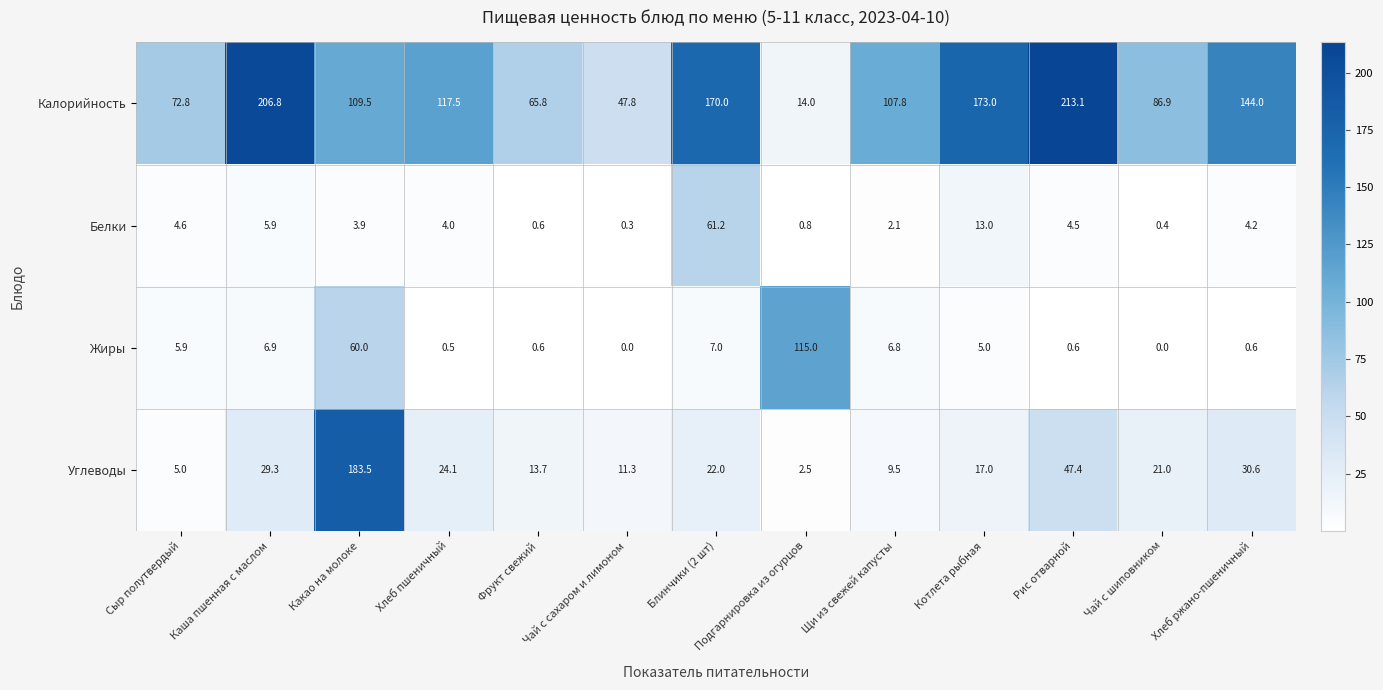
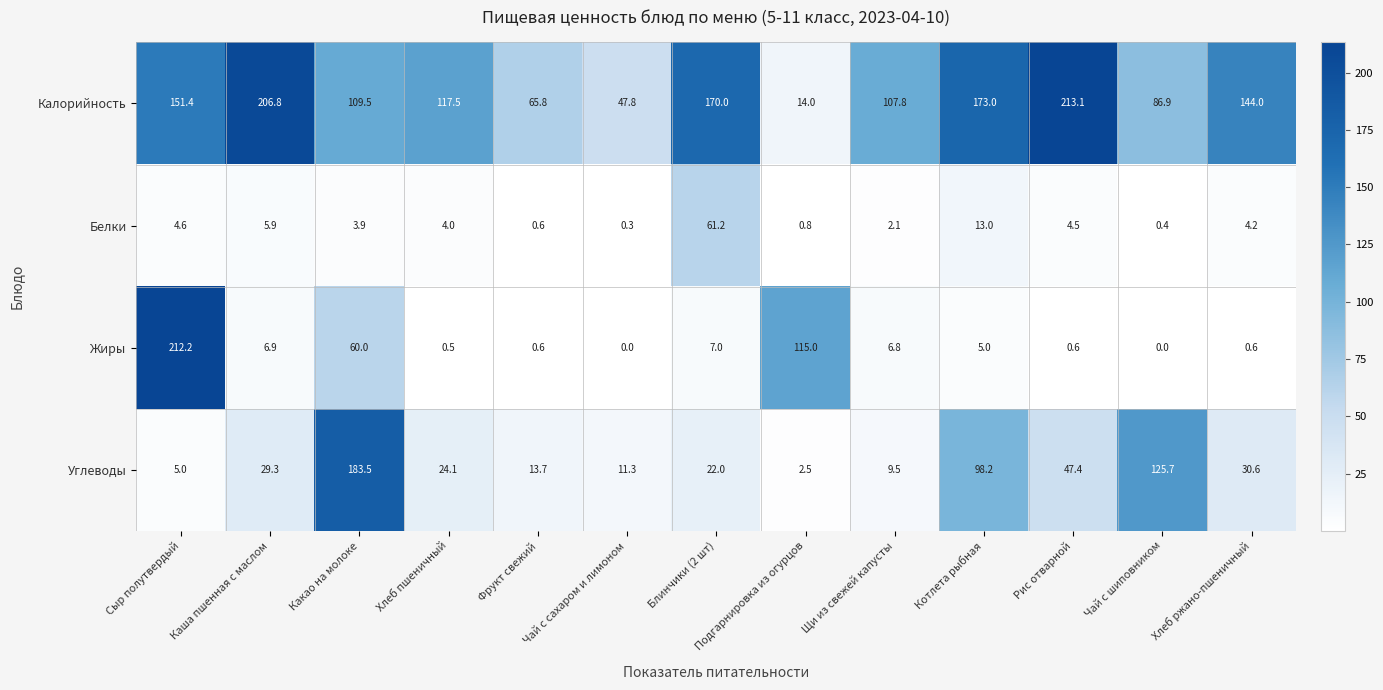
  {
    "Калорийность": {
-     "Сыр полутвердый": 72.8,
+     "Сыр полутвердый": 151.4,
      "Каша пшенная с маслом": 206.8,
      "Какао на молоке": 109.5,
      "Хлеб пшеничный": 117.5,
      "Фрукт свежий": 65.8,
      "Чай с сахаром и лимоном": 47.8,
      "Блинчики (2 шт)": 170.0,
      "Подгарнировка из огурцов": 14.0,
      "Щи из свежей капусты": 107.8,
      "Котлета рыбная": 173.0,
      "Рис отварной": 213.1,
      "Чай с шиповником": 86.9,
      "Хлеб ржано-пшеничный": 144.0
    },
    "Белки": {
      "Сыр полутвердый": 4.6,
      "Каша пшенная с маслом": 5.9,
      "Какао на молоке": 3.9,
      "Хлеб пшеничный": 4.0,
      "Фрукт свежий": 0.6,
      "Чай с сахаром и лимоном": 0.3,
      "Блинчики (2 шт)": 61.2,
      "Подгарнировка из огурцов": 0.8,
      "Щи из свежей капусты": 2.1,
      "Котлета рыбная": 13.0,
      "Рис отварной": 4.5,
      "Чай с шиповником": 0.4,
      "Хлеб ржано-пшеничный": 4.2
    },
    "Жиры": {
-     "Сыр полутвердый": 5.9,
+     "Сыр полутвердый": 212.2,
      "Каша пшенная с маслом": 6.9,
      "Какао на молоке": 60.0,
      "Хлеб пшеничный": 0.5,
      "Фрукт свежий": 0.6,
      "Чай с сахаром и лимоном": 0.0,
      "Блинчики (2 шт)": 7.0,
      "Подгарнировка из огурцов": 115.0,
      "Щи из свежей капусты": 6.8,
      "Котлета рыбная": 5.0,
      "Рис отварной": 0.6,
      "Чай с шиповником": 0.0,
      "Хлеб ржано-пшеничный": 0.6
    },
    "Углеводы": {
      "Сыр полутвердый": 5.0,
      "Каша пшенная с маслом": 29.3,
      "Какао на молоке": 183.5,
      "Хлеб пшеничный": 24.1,
      "Фрукт свежий": 13.7,
      "Чай с сахаром и лимоном": 11.3,
      "Блинчики (2 шт)": 22.0,
      "Подгарнировка из огурцов": 2.5,
      "Щи из свежей капусты": 9.5,
-     "Котлета рыбная": 17.0,
+     "Котлета рыбная": 98.2,
      "Рис отварной": 47.4,
-     "Чай с шиповником": 21.0,
+     "Чай с шиповником": 125.7,
      "Хлеб ржано-пшеничный": 30.6
    }
  }
